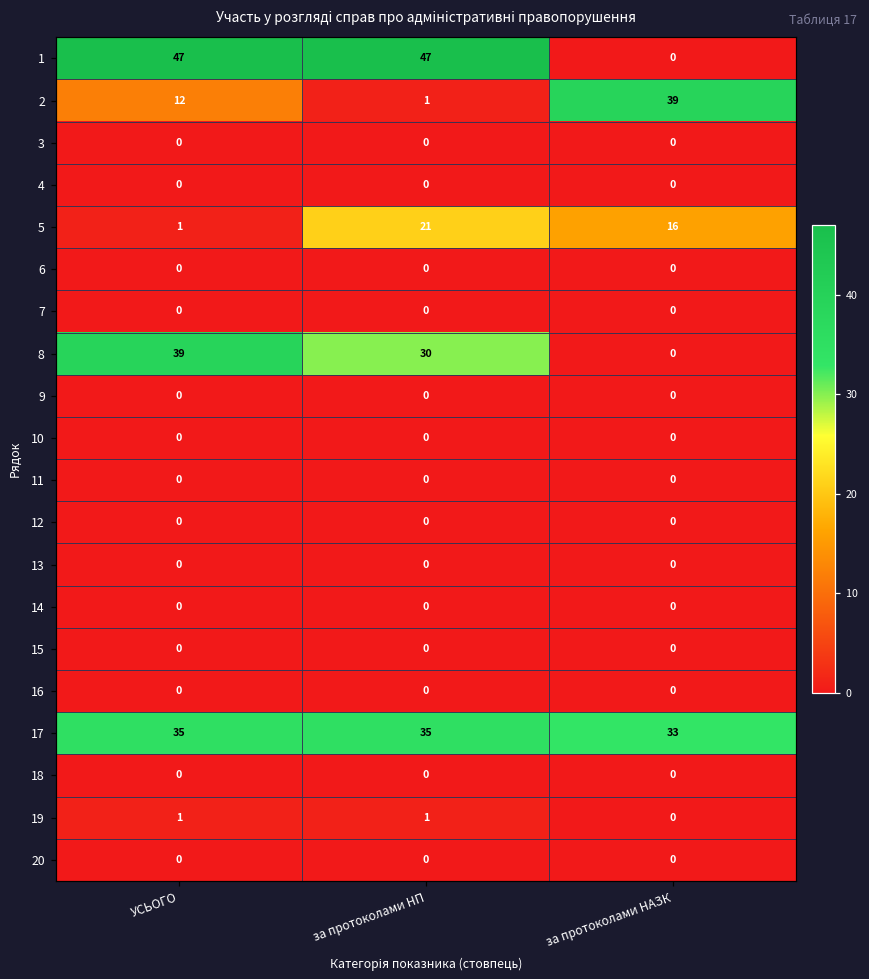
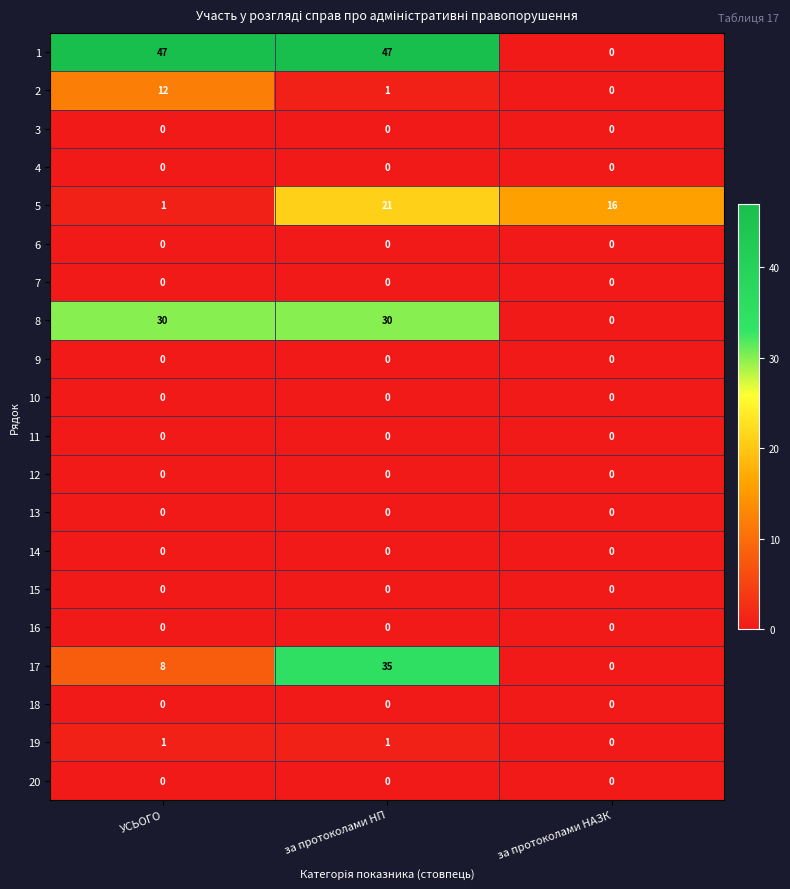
  {
    "1": {
      "УСЬОГО": 47,
      "за протоколами НП": 47,
      "за протоколами НАЗК": 0
    },
    "2": {
      "УСЬОГО": 12,
      "за протоколами НП": 1,
-     "за протоколами НАЗК": 39
+     "за протоколами НАЗК": 0
    },
    "3": {
      "УСЬОГО": 0,
      "за протоколами НП": 0,
      "за протоколами НАЗК": 0
    },
    "4": {
      "УСЬОГО": 0,
      "за протоколами НП": 0,
      "за протоколами НАЗК": 0
    },
    "5": {
      "УСЬОГО": 1,
      "за протоколами НП": 21,
      "за протоколами НАЗК": 16
    },
    "6": {
      "УСЬОГО": 0,
      "за протоколами НП": 0,
      "за протоколами НАЗК": 0
    },
    "7": {
      "УСЬОГО": 0,
      "за протоколами НП": 0,
      "за протоколами НАЗК": 0
    },
    "8": {
-     "УСЬОГО": 39,
+     "УСЬОГО": 30,
      "за протоколами НП": 30,
      "за протоколами НАЗК": 0
    },
    "9": {
      "УСЬОГО": 0,
      "за протоколами НП": 0,
      "за протоколами НАЗК": 0
    },
    "10": {
      "УСЬОГО": 0,
      "за протоколами НП": 0,
      "за протоколами НАЗК": 0
    },
    "11": {
      "УСЬОГО": 0,
      "за протоколами НП": 0,
      "за протоколами НАЗК": 0
    },
    "12": {
      "УСЬОГО": 0,
      "за протоколами НП": 0,
      "за протоколами НАЗК": 0
    },
    "13": {
      "УСЬОГО": 0,
      "за протоколами НП": 0,
      "за протоколами НАЗК": 0
    },
    "14": {
      "УСЬОГО": 0,
      "за протоколами НП": 0,
      "за протоколами НАЗК": 0
    },
    "15": {
      "УСЬОГО": 0,
      "за протоколами НП": 0,
      "за протоколами НАЗК": 0
    },
    "16": {
      "УСЬОГО": 0,
      "за протоколами НП": 0,
      "за протоколами НАЗК": 0
    },
    "17": {
-     "УСЬОГО": 35,
+     "УСЬОГО": 8,
      "за протоколами НП": 35,
-     "за протоколами НАЗК": 33
+     "за протоколами НАЗК": 0
    },
    "18": {
      "УСЬОГО": 0,
      "за протоколами НП": 0,
      "за протоколами НАЗК": 0
    },
    "19": {
      "УСЬОГО": 1,
      "за протоколами НП": 1,
      "за протоколами НАЗК": 0
    },
    "20": {
      "УСЬОГО": 0,
      "за протоколами НП": 0,
      "за протоколами НАЗК": 0
    }
  }
